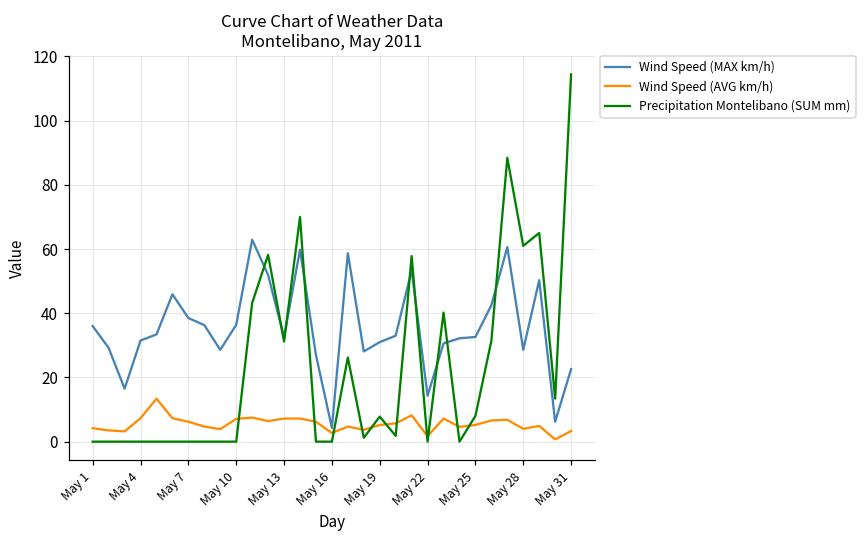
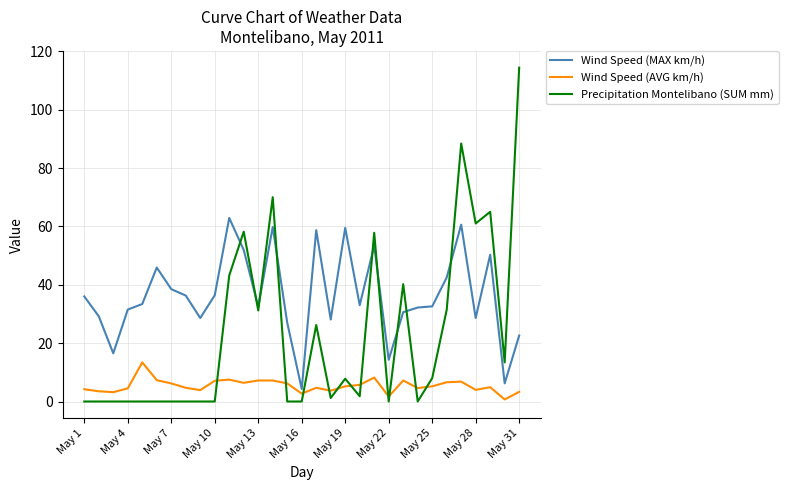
  {
    "Wind Speed (MAX km/h)": {
      "May 1": 36,
      "May 4": 32,
      "May 7": 39,
      "May 10": 36,
      "May 13": 33,
      "May 16": 4,
-     "May 19": 31,
+     "May 19": 60,
      "May 22": 14,
      "May 25": 33,
      "May 28": 29,
      "May 31": 23
    },
    "Wind Speed (AVG km/h)": {
      "May 1": 4,
-     "May 4": 7,
+     "May 4": 5,
      "May 7": 6,
      "May 10": 7,
      "May 13": 7,
      "May 16": 3,
      "May 19": 5,
      "May 22": 2,
      "May 25": 5,
      "May 28": 4,
      "May 31": 3
    },
    "Precipitation Montelibano (SUM mm)": {
      "May 1": 0,
      "May 4": 0,
      "May 7": 0,
      "May 10": 0,
      "May 13": 31,
      "May 16": 0,
      "May 19": 8,
      "May 22": 0,
      "May 25": 8,
      "May 28": 61,
      "May 31": 114
    }
  }
